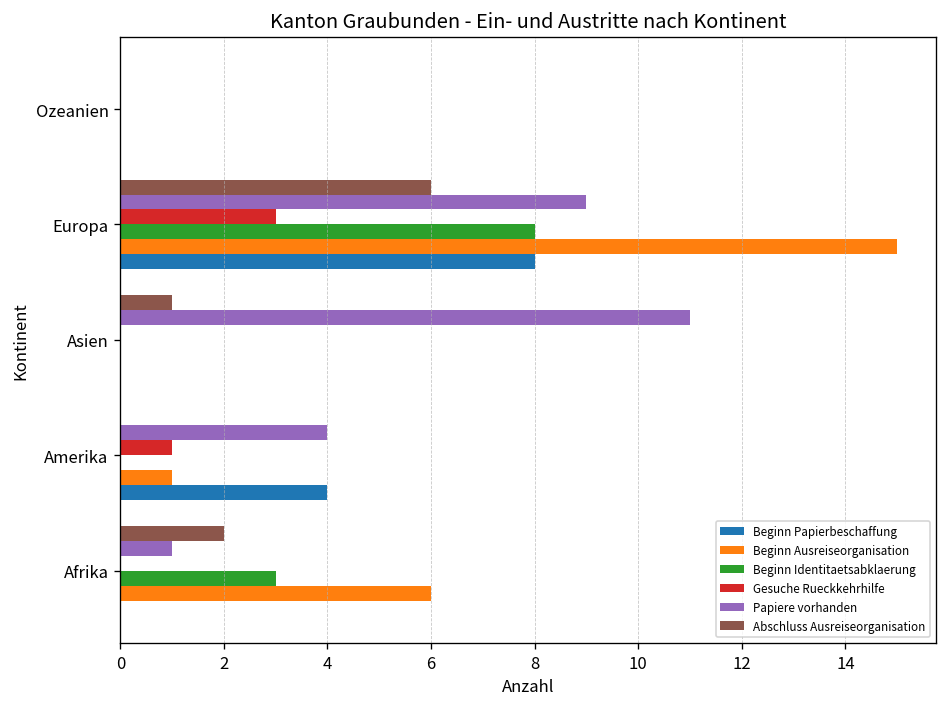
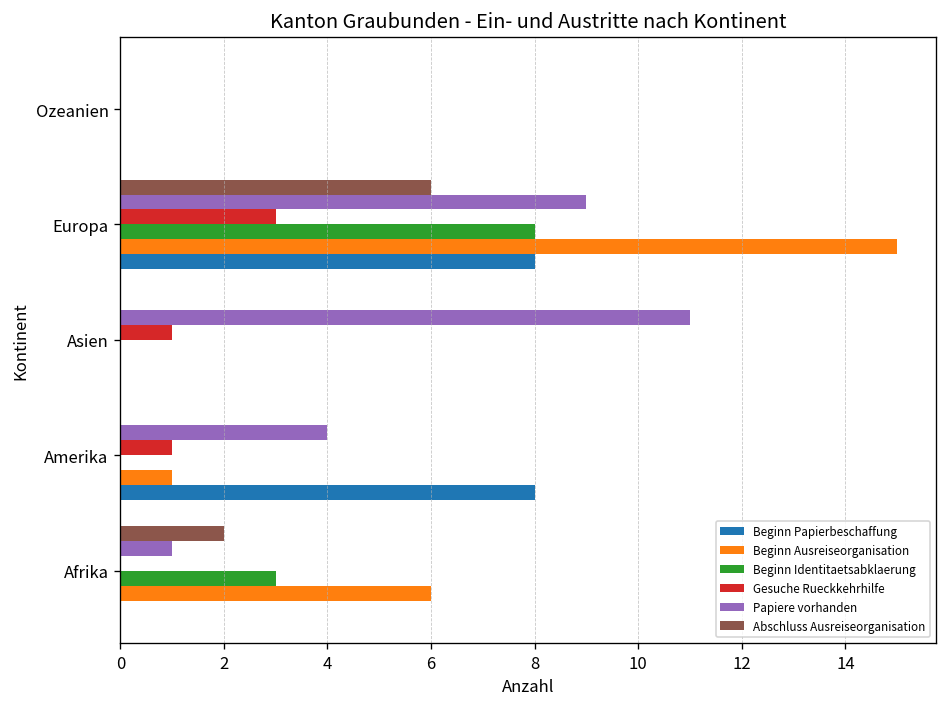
  {
    "Beginn Papierbeschaffung": {
      "Ozeanien": 0,
      "Europa": 8,
      "Asien": 0,
-     "Amerika": 4,
+     "Amerika": 8,
      "Afrika": 0
    },
    "Beginn Ausreiseorganisation": {
      "Ozeanien": 0,
      "Europa": 15,
      "Asien": 0,
      "Amerika": 1,
      "Afrika": 6
    },
    "Beginn Identitaetsabklaerung": {
      "Ozeanien": 0,
      "Europa": 8,
      "Asien": 0,
      "Amerika": 0,
      "Afrika": 3
    },
    "Gesuche Rueckkehrhilfe": {
      "Ozeanien": 0,
      "Europa": 3,
-     "Asien": 0,
+     "Asien": 1,
      "Amerika": 1,
      "Afrika": 0
    },
    "Papiere vorhanden": {
      "Ozeanien": 0,
      "Europa": 9,
      "Asien": 11,
      "Amerika": 4,
      "Afrika": 1
    },
    "Abschluss Ausreiseorganisation": {
      "Ozeanien": 0,
      "Europa": 6,
-     "Asien": 1,
+     "Asien": 0,
      "Amerika": 0,
      "Afrika": 2
    }
  }
